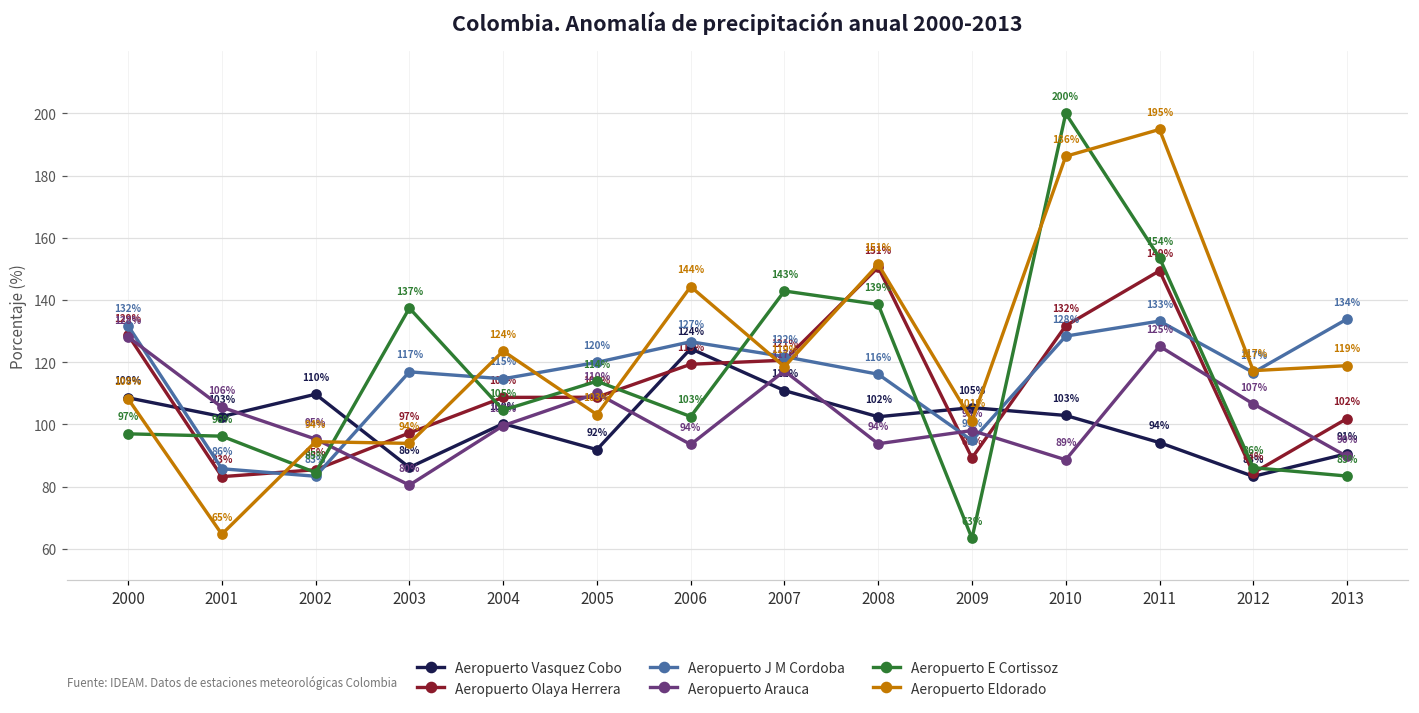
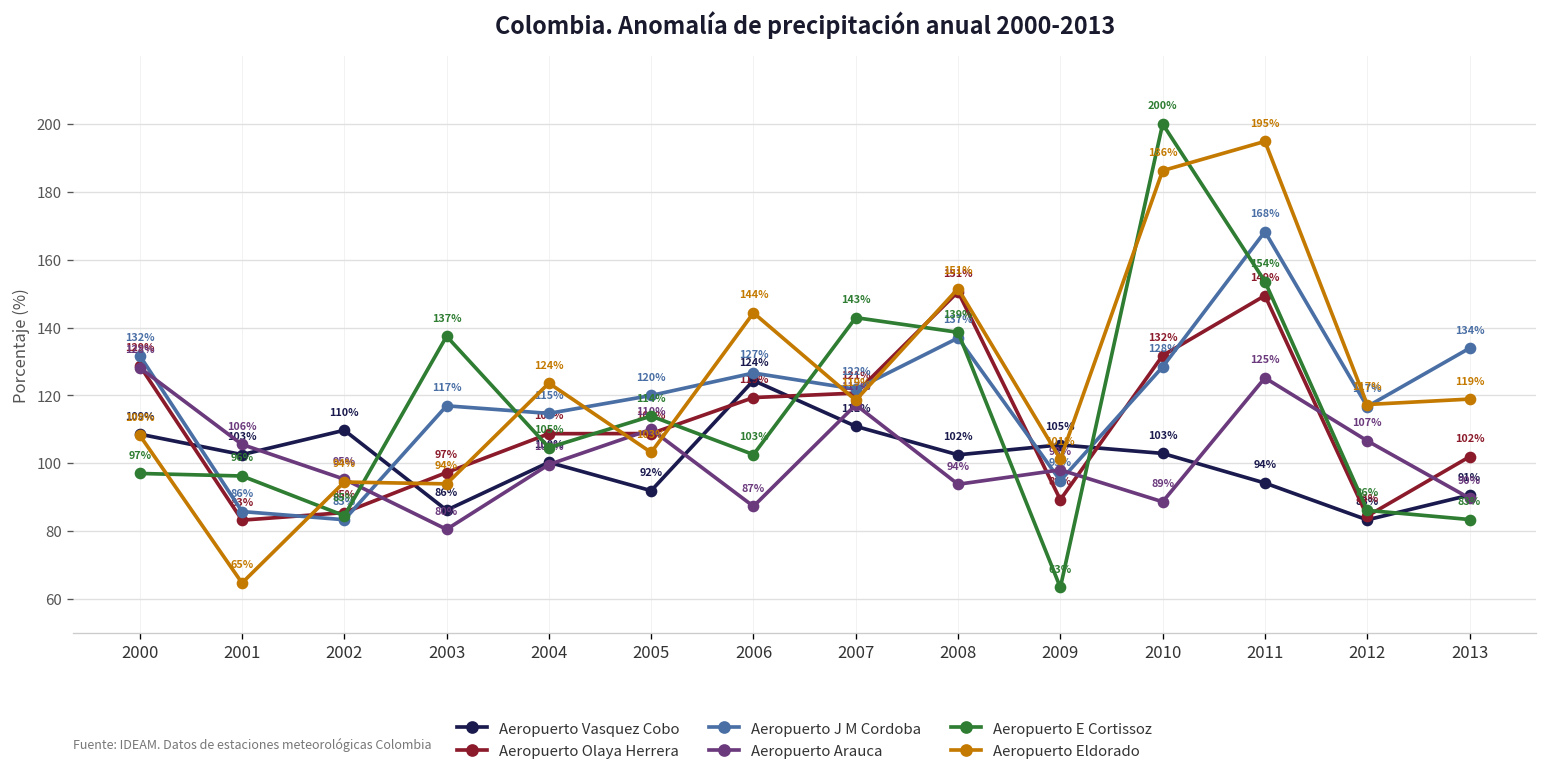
  {
    "Aeropuerto Vasquez Cobo": {
      "2001": "103%",
      "2002": "110%",
      "2005": "92%",
      "2008": "102%",
      "2009": "105%",
      "2010": "103%",
      "2011": "94%"
    },
    "Aeropuerto Olaya Herrera": {
      "2003": "97%",
      "2010": "132%",
      "2013": "102%"
    },
    "Aeropuerto J M Cordoba": {
      "2000": "132%",
      "2003": "117%",
      "2004": "115%",
      "2005": "120%",
-     "2008": "116%",
-     "2011": "133%",
+     "2008": "137%",
+     "2011": "168%",
      "2013": "134%"
    },
    "Aeropuerto Arauca": {
      "2001": "106%",
-     "2006": "94%",
+     "2006": "87%",
      "2008": "94%",
      "2010": "89%",
      "2011": "125%",
      "2012": "107%"
    },
    "Aeropuerto E Cortissoz": {
      "2000": "97%",
      "2003": "137%",
      "2006": "103%",
      "2007": "143%",
      "2008": "139%",
      "2009": "63%",
      "2010": "200%",
      "2011": "154%"
    },
    "Aeropuerto Eldorado": {
      "2001": "65%",
      "2004": "124%",
      "2006": "144%",
      "2010": "186%",
      "2011": "195%",
      "2013": "119%"
    }
  }
